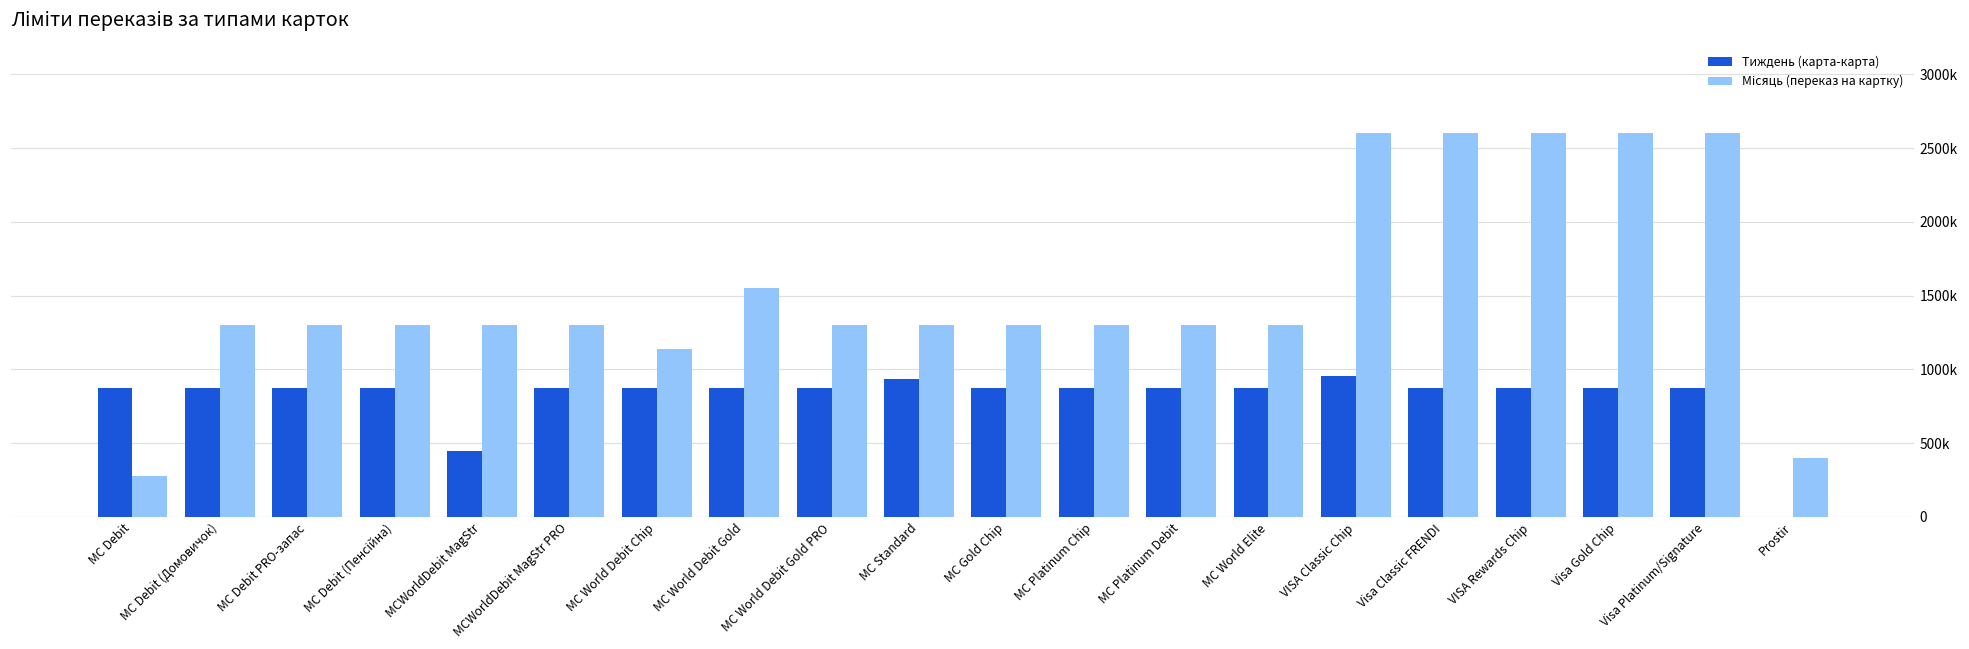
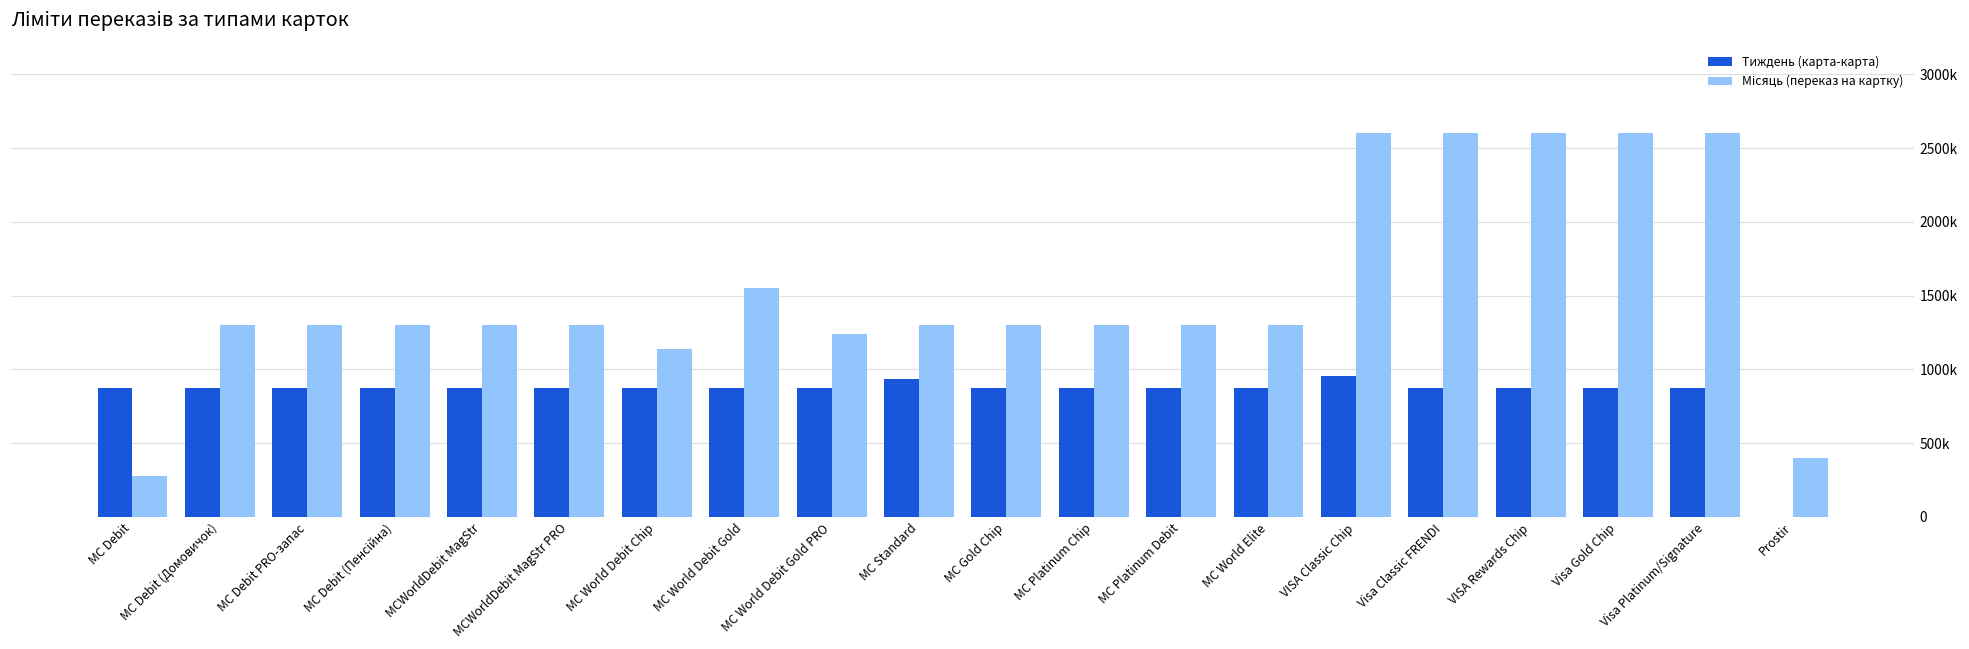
  {
    "Тиждень (карта-карта)": {
      "MC Debit": 870000,
      "MC Debit (Домовичок)": 870000,
      "MC Debit PRO-запас": 870000,
      "MC Debit (Пенсійна)": 870000,
-     "MCWorldDebit MagStr": 450000,
+     "MCWorldDebit MagStr": 870000,
      "MCWorldDebit MagStr PRO": 870000,
      "MC World Debit Chip": 870000,
      "MC World Debit Gold": 870000,
      "MC World Debit Gold PRO": 870000,
      "MC Standard": 930000,
      "MC Gold Chip": 870000,
      "MC Platinum Chip": 870000,
      "MC Platinum Debit": 870000,
      "MC World Elite": 870000,
      "VISA Classic Chip": 950000,
      "Visa Classic FRENDI": 870000,
      "VISA Rewards Chip": 870000,
      "Visa Gold Chip": 870000,
      "Visa Platinum/Signature": 870000,
      "Prostir": 0
    },
    "Місяць (переказ на картку)": {
      "MC Debit": 280000,
      "MC Debit (Домовичок)": 1300000,
      "MC Debit PRO-запас": 1300000,
      "MC Debit (Пенсійна)": 1300000,
      "MCWorldDebit MagStr": 1300000,
      "MCWorldDebit MagStr PRO": 1300000,
      "MC World Debit Chip": 1140000,
      "MC World Debit Gold": 1550000,
-     "MC World Debit Gold PRO": 1300000,
+     "MC World Debit Gold PRO": 1240000,
      "MC Standard": 1300000,
      "MC Gold Chip": 1300000,
      "MC Platinum Chip": 1300000,
      "MC Platinum Debit": 1300000,
      "MC World Elite": 1300000,
      "VISA Classic Chip": 2600000,
      "Visa Classic FRENDI": 2600000,
      "VISA Rewards Chip": 2600000,
      "Visa Gold Chip": 2600000,
      "Visa Platinum/Signature": 2600000,
      "Prostir": 400000
    }
  }
